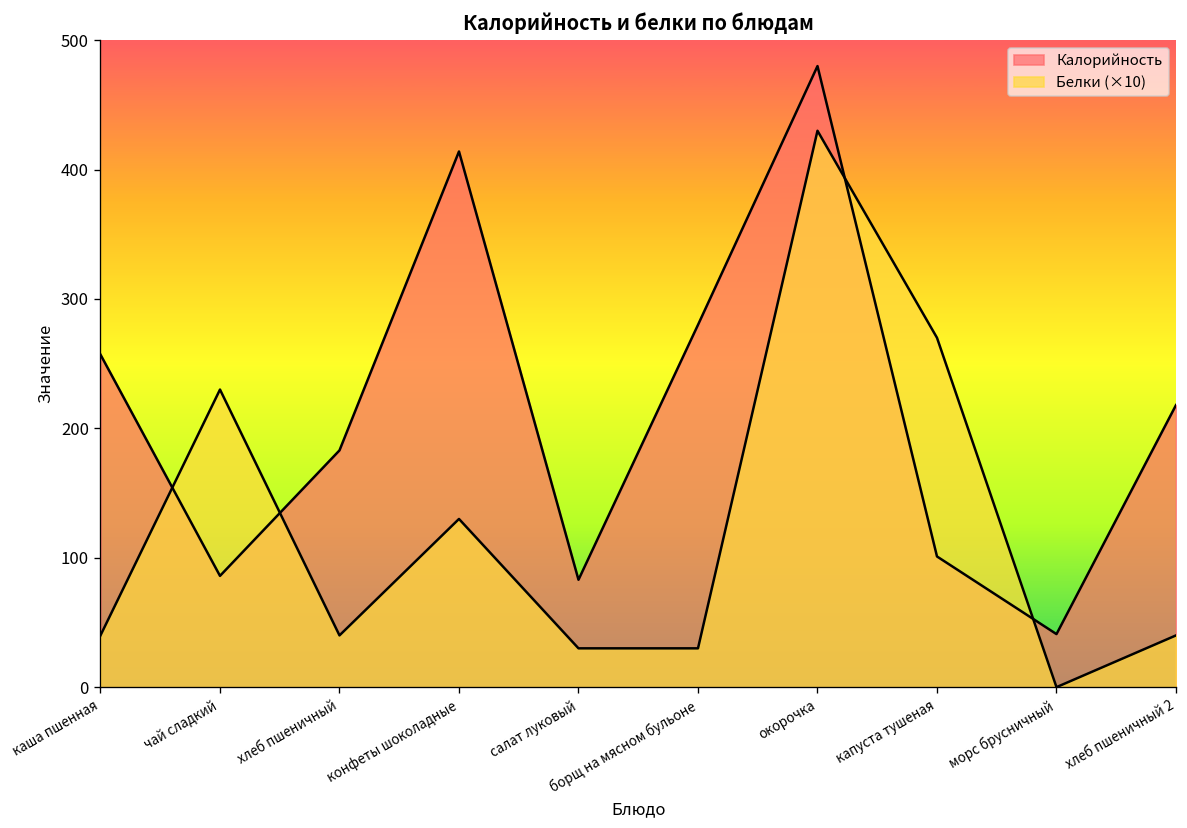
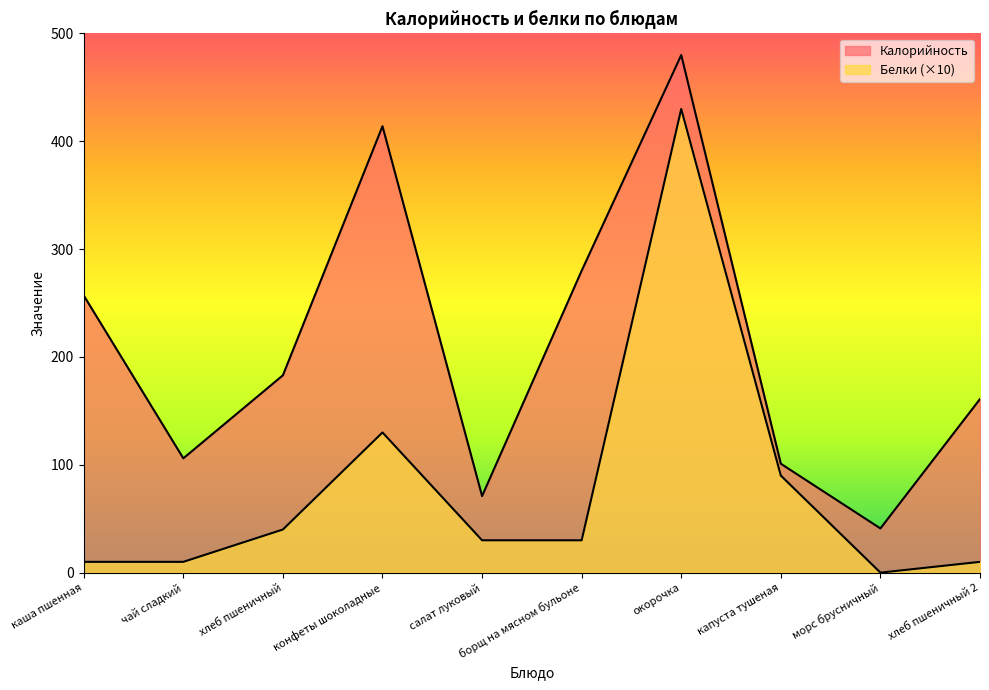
  {
    "Калорийность": {
      "каша пшенная": 257,
-     "чай сладкий": 86,
+     "чай сладкий": 106,
      "хлеб пшеничный": 183,
      "конфеты шоколадные": 414,
-     "салат луковый": 83,
+     "салат луковый": 71,
      "борщ на мясном бульоне": 280,
      "окорочка": 480,
      "капуста тушеная": 101,
      "морс брусничный": 41,
-     "хлеб пшеничный 2": 218
+     "хлеб пшеничный 2": 161
    },
    "Белки (×10)": {
-     "каша пшенная": 40,
-     "чай сладкий": 230,
+     "каша пшенная": 10,
+     "чай сладкий": 10,
      "хлеб пшеничный": 40,
      "конфеты шоколадные": 130,
      "салат луковый": 30,
      "борщ на мясном бульоне": 30,
      "окорочка": 430,
-     "капуста тушеная": 270,
+     "капуста тушеная": 90,
      "морс брусничный": 0,
-     "хлеб пшеничный 2": 40
+     "хлеб пшеничный 2": 10
    }
  }
